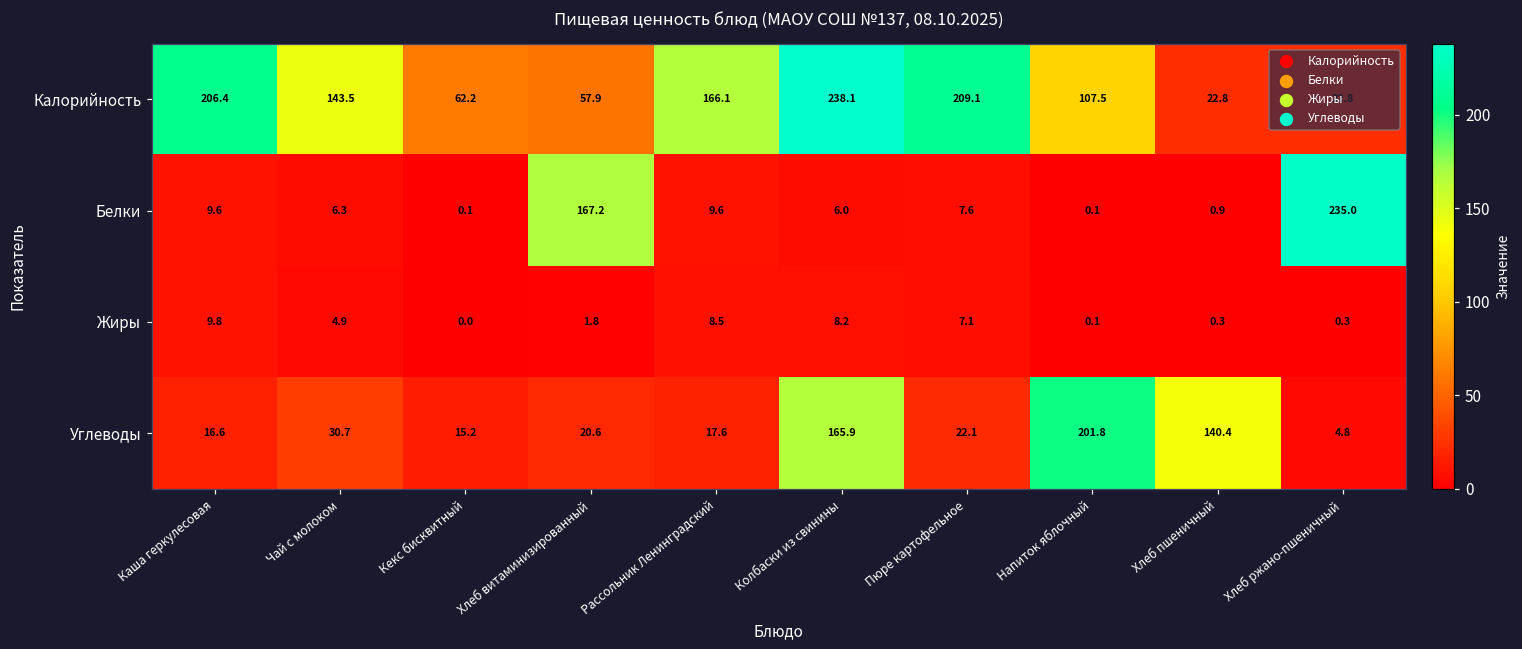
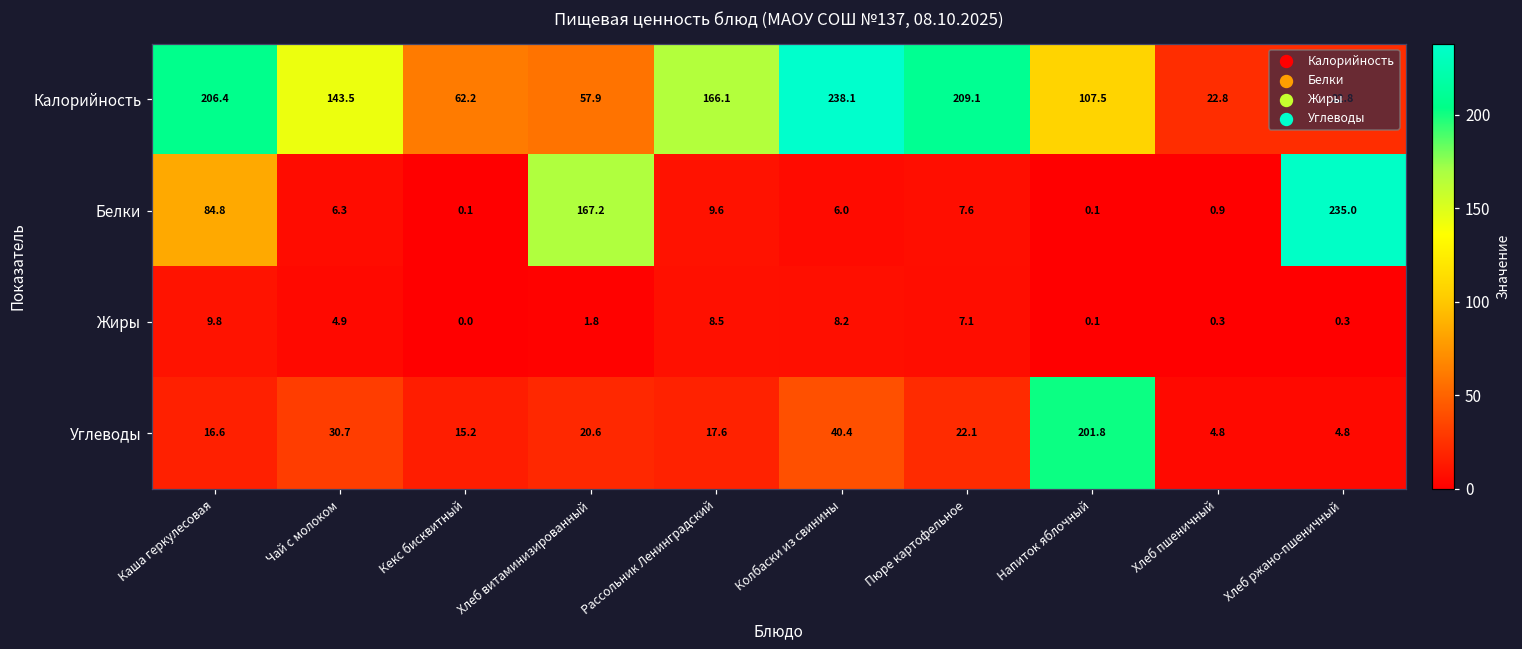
  {
    "Калорийность": {
      "Каша геркулесовая": 206.4,
      "Чай с молоком": 143.5,
      "Кекс бисквитный": 62.2,
      "Хлеб витаминизированный": 57.9,
      "Рассольник Ленинградский": 166.1,
      "Колбаски из свинины": 238.1,
      "Пюре картофельное": 209.1,
      "Напиток яблочный": 107.5,
      "Хлеб пшеничный": 22.8
    },
    "Белки": {
-     "Каша геркулесовая": 9.6,
+     "Каша геркулесовая": 84.8,
      "Чай с молоком": 6.3,
      "Кекс бисквитный": 0.1,
      "Хлеб витаминизированный": 167.2,
      "Рассольник Ленинградский": 9.6,
      "Колбаски из свинины": 6.0,
      "Пюре картофельное": 7.6,
      "Напиток яблочный": 0.1,
      "Хлеб пшеничный": 0.9,
      "Хлеб ржано-пшеничный": 235.0
    },
    "Жиры": {
      "Каша геркулесовая": 9.8,
      "Чай с молоком": 4.9,
      "Кекс бисквитный": 0.0,
      "Хлеб витаминизированный": 1.8,
      "Рассольник Ленинградский": 8.5,
      "Колбаски из свинины": 8.2,
      "Пюре картофельное": 7.1,
      "Напиток яблочный": 0.1,
      "Хлеб пшеничный": 0.3,
      "Хлеб ржано-пшеничный": 0.3
    },
    "Углеводы": {
      "Каша геркулесовая": 16.6,
      "Чай с молоком": 30.7,
      "Кекс бисквитный": 15.2,
      "Хлеб витаминизированный": 20.6,
      "Рассольник Ленинградский": 17.6,
-     "Колбаски из свинины": 165.9,
+     "Колбаски из свинины": 40.4,
      "Пюре картофельное": 22.1,
      "Напиток яблочный": 201.8,
-     "Хлеб пшеничный": 140.4,
+     "Хлеб пшеничный": 4.8,
      "Хлеб ржано-пшеничный": 4.8
    }
  }
